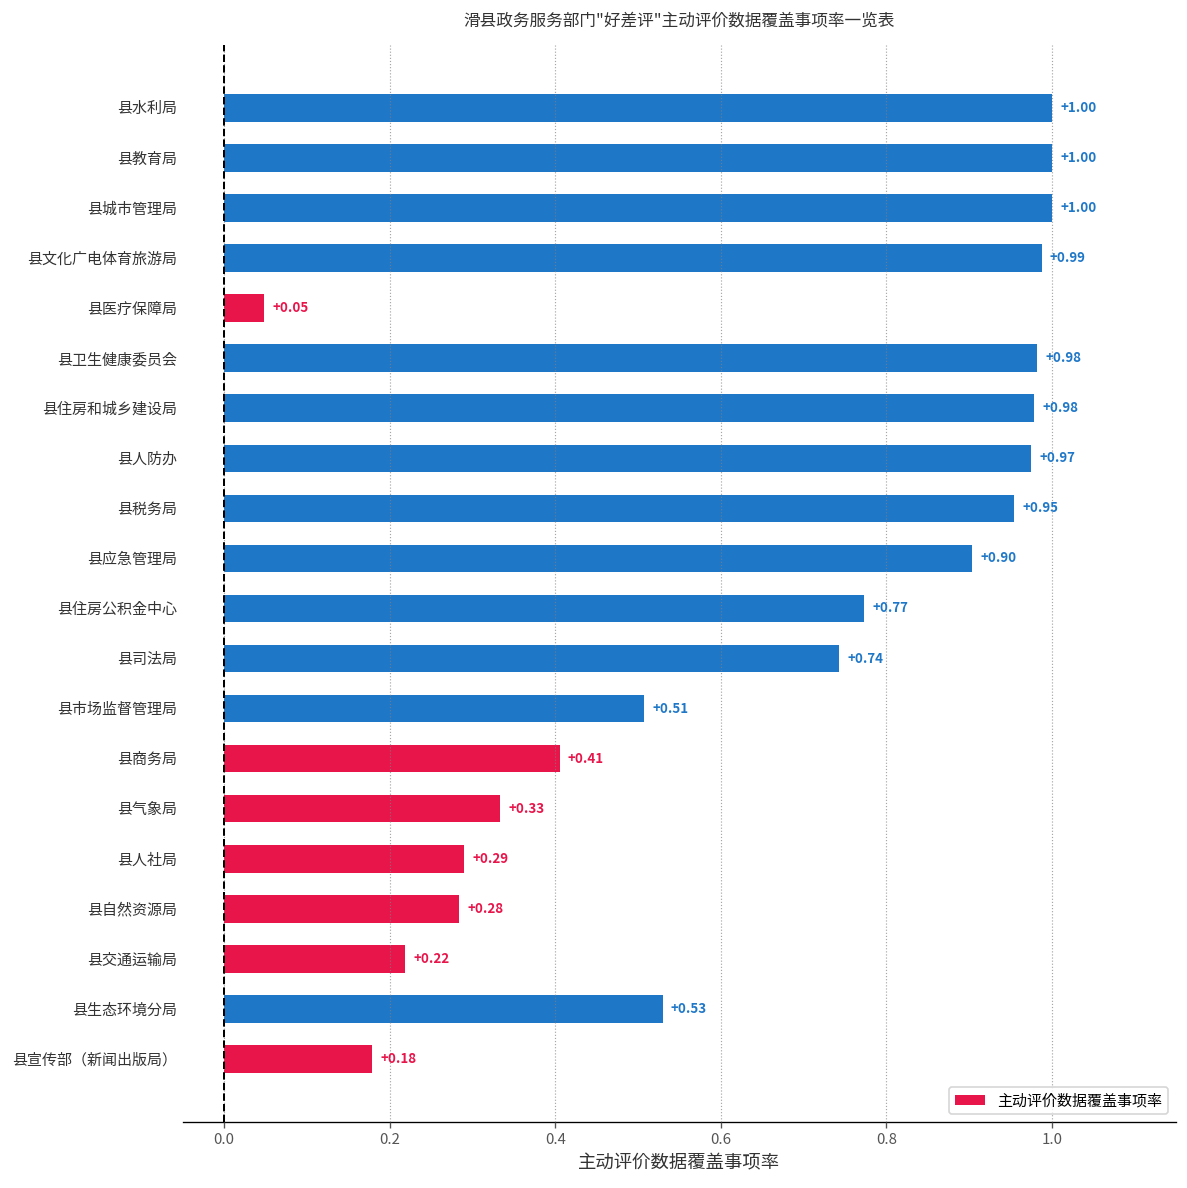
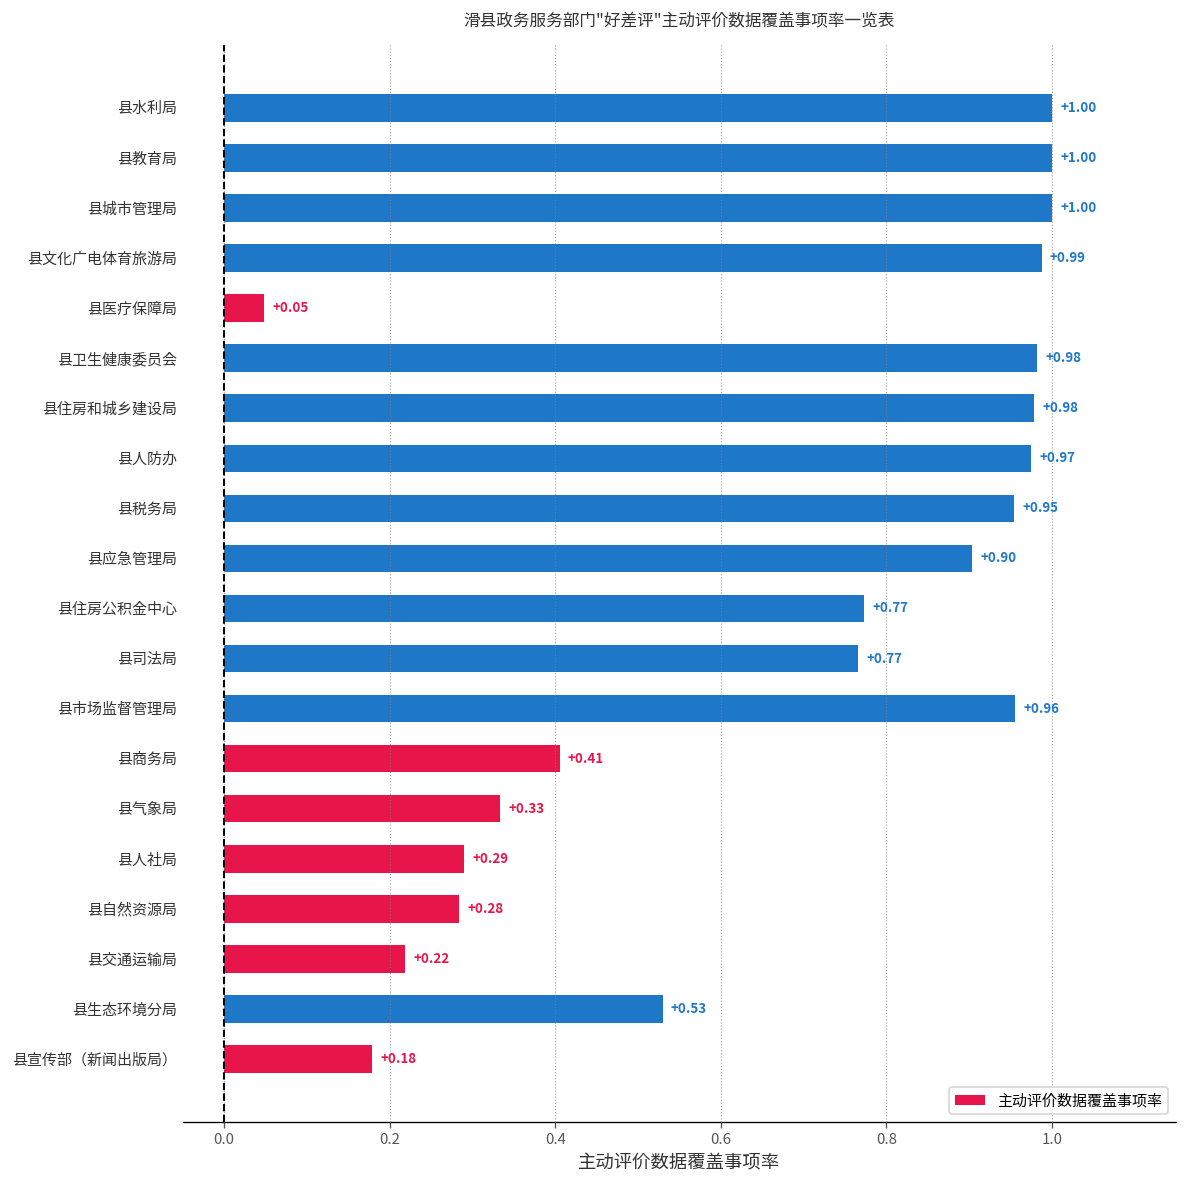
  {
    "县水利局": "+1.00",
    "县教育局": "+1.00",
    "县城市管理局": "+1.00",
    "县文化广电体育旅游局": "+0.99",
    "县医疗保障局": "+0.05",
    "县卫生健康委员会": "+0.98",
    "县住房和城乡建设局": "+0.98",
    "县人防办": "+0.97",
    "县税务局": "+0.95",
    "县应急管理局": "+0.90",
    "县住房公积金中心": "+0.77",
-   "县司法局": "+0.74",
-   "县市场监督管理局": "+0.51",
+   "县司法局": "+0.77",
+   "县市场监督管理局": "+0.96",
    "县商务局": "+0.41",
    "县气象局": "+0.33",
    "县人社局": "+0.29",
    "县自然资源局": "+0.28",
    "县交通运输局": "+0.22",
    "县生态环境分局": "+0.53",
    "县宣传部（新闻出版局）": "+0.18"
  }
